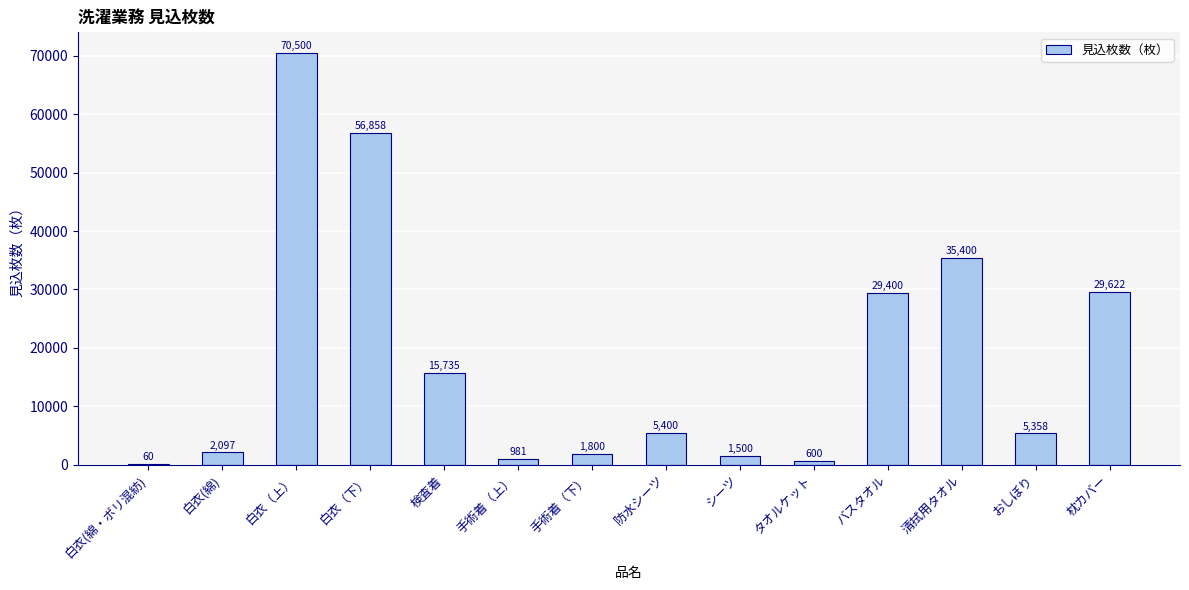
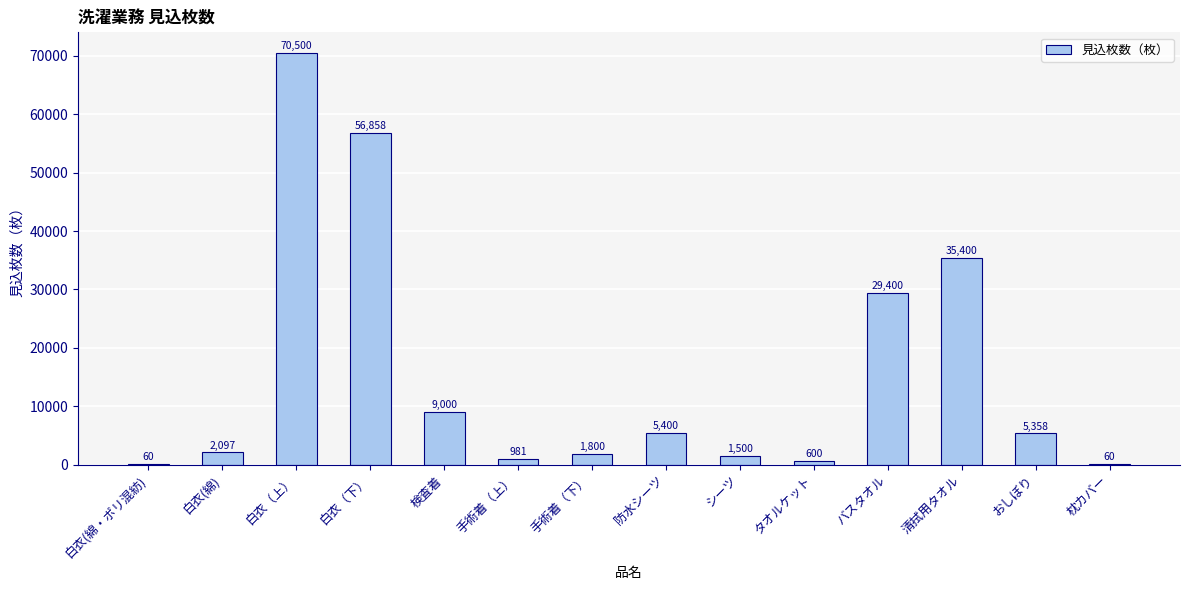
  {
    "白衣(綿・ポリ混紡)": "60",
    "白衣(綿)": "2,097",
    "白衣（上）": "70,500",
    "白衣（下）": "56,858",
-   "検査着": "15,735",
+   "検査着": "9,000",
    "手術着（上）": "981",
    "手術着（下）": "1,800",
    "防水シーツ": "5,400",
    "シーツ": "1,500",
    "タオルケット": "600",
    "バスタオル": "29,400",
    "清拭用タオル": "35,400",
    "おしぼり": "5,358",
-   "枕カバー": "29,622"
+   "枕カバー": "60"
  }
